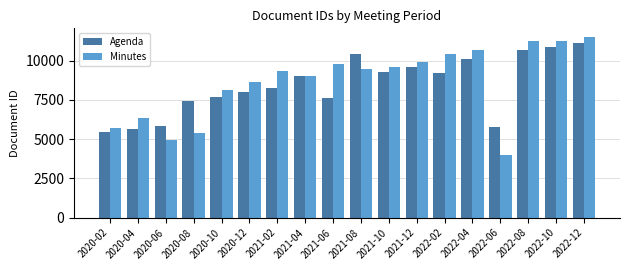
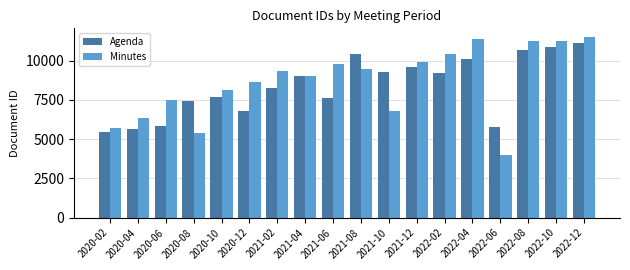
  {
    "Agenda": {
      "2020-02": 5500,
      "2020-04": 5700,
      "2020-06": 5900,
      "2020-08": 7400,
      "2020-10": 7700,
-     "2020-12": 8000,
+     "2020-12": 6800,
      "2021-02": 8300,
      "2021-04": 9000,
      "2021-06": 7600,
      "2021-08": 10400,
      "2021-10": 9300,
      "2021-12": 9600,
      "2022-02": 9200,
      "2022-04": 10100,
      "2022-06": 5800,
      "2022-08": 10700,
      "2022-10": 10900,
      "2022-12": 11200
    },
    "Minutes": {
      "2020-02": 5700,
      "2020-04": 6300,
-     "2020-06": 5000,
+     "2020-06": 7500,
      "2020-08": 5400,
      "2020-10": 8100,
      "2020-12": 8600,
      "2021-02": 9300,
      "2021-04": 9000,
      "2021-06": 9800,
      "2021-08": 9500,
-     "2021-10": 9600,
+     "2021-10": 6800,
      "2021-12": 9900,
      "2022-02": 10400,
-     "2022-04": 10700,
+     "2022-04": 11400,
      "2022-06": 4000,
      "2022-08": 11300,
      "2022-10": 11300,
      "2022-12": 11500
    }
  }
